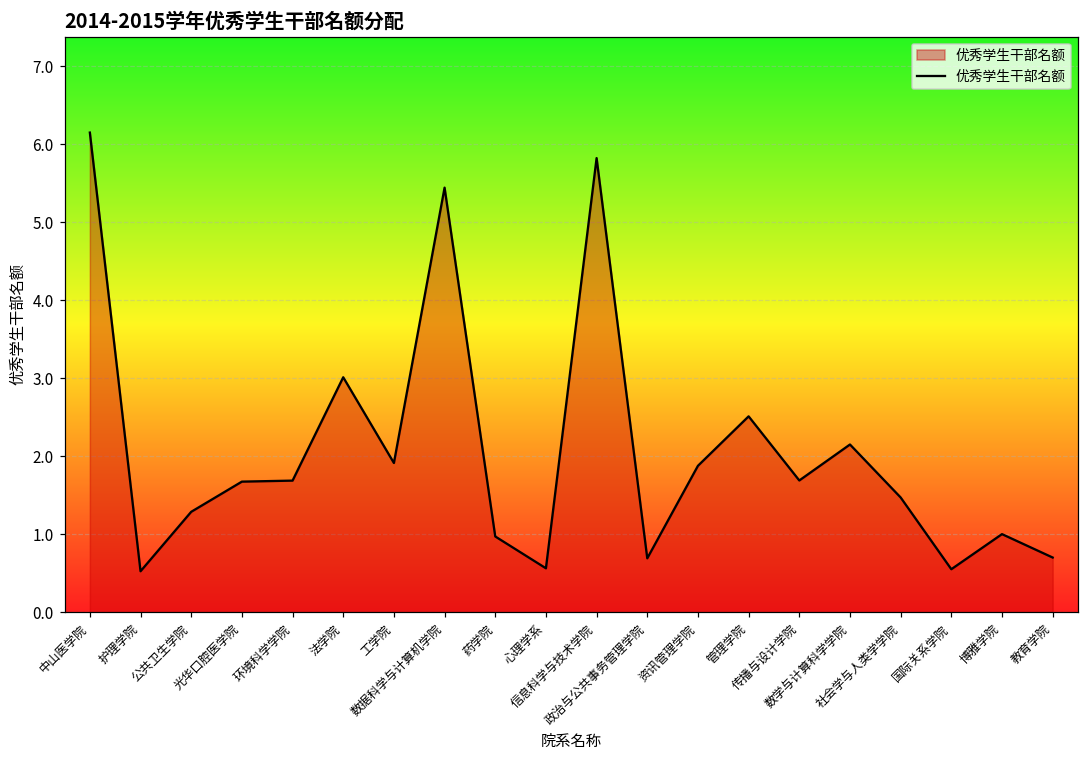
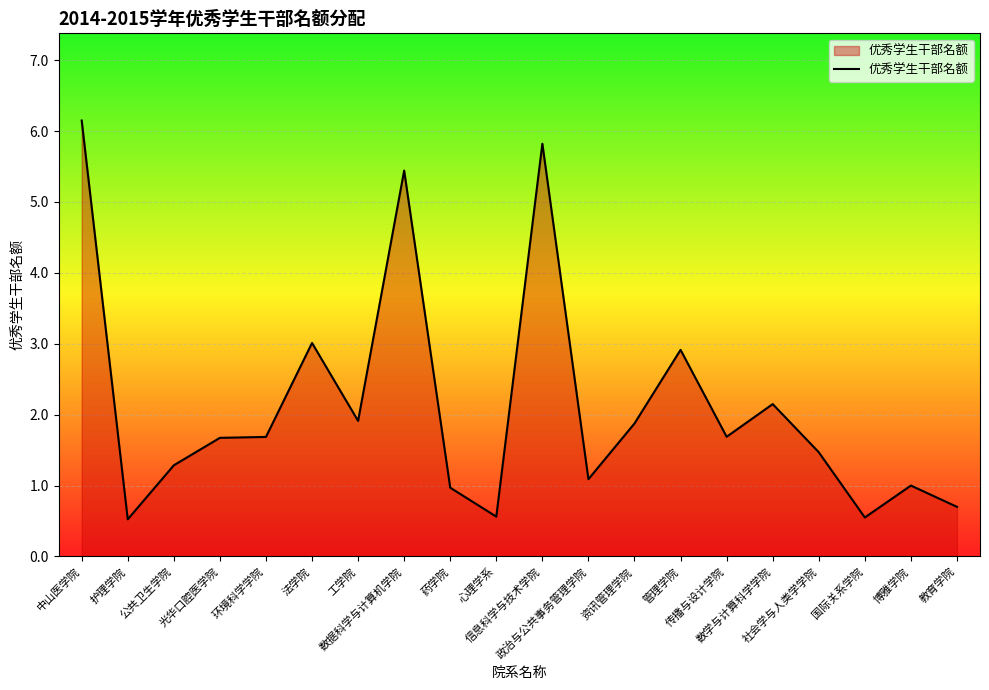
  {
    "中山医学院": 6.1,
    "护理学院": 0.5,
    "公共卫生学院": 1.3,
    "光华口腔医学院": 1.7,
    "环境科学学院": 1.7,
    "法学院": 3.0,
    "工学院": 1.9,
    "数据科学与计算机学院": 5.4,
    "药学院": 1.0,
    "心理学系": 0.6,
    "信息科学与技术学院": 5.8,
-   "政治与公共事务管理学院": 0.7,
+   "政治与公共事务管理学院": 1.1,
    "资讯管理学院": 1.9,
-   "管理学院": 2.5,
+   "管理学院": 2.9,
    "传播与设计学院": 1.7,
    "数学与计算科学学院": 2.1,
    "社会学与人类学学院": 1.5,
    "国际关系学院": 0.6,
    "博雅学院": 1.0,
    "教育学院": 0.7
  }
